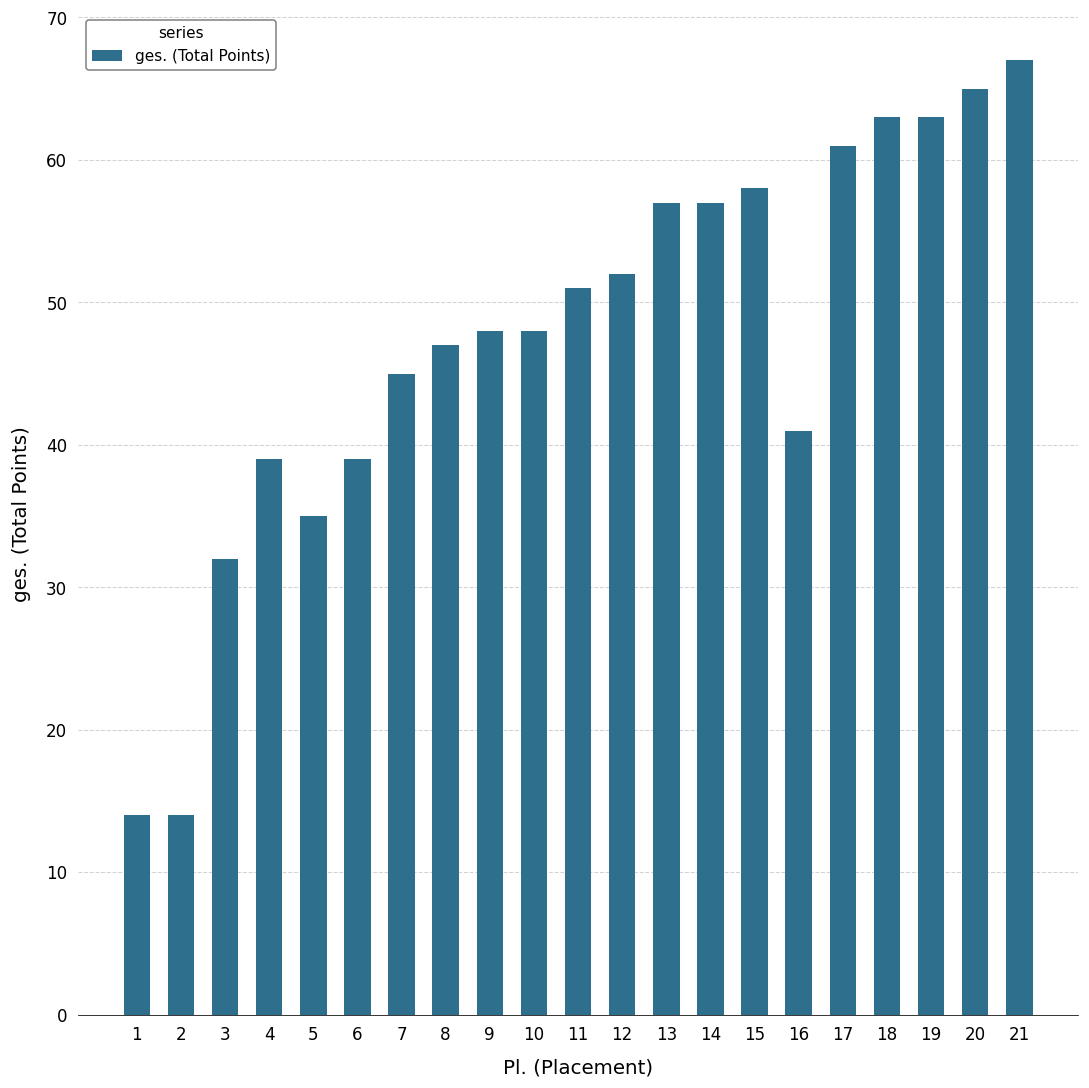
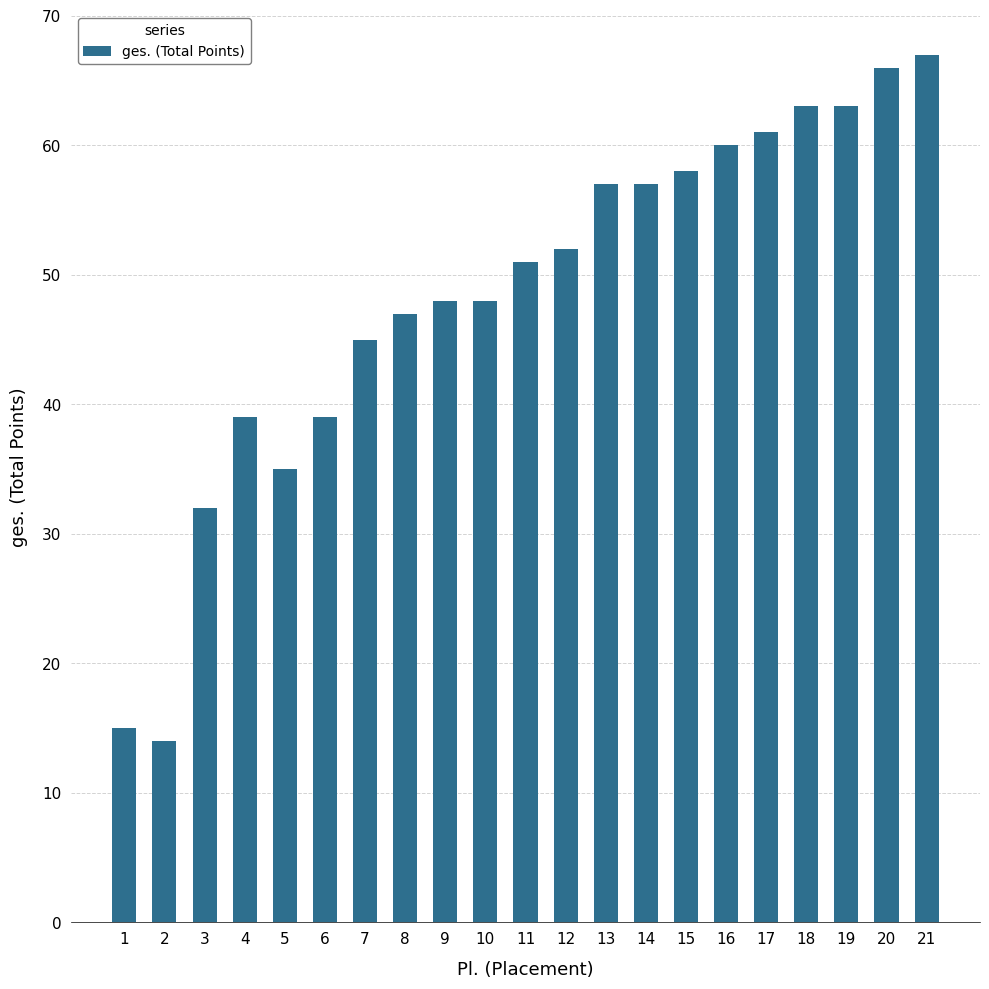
  {
-   "1": 14,
+   "1": 15,
    "2": 14,
    "3": 32,
    "4": 39,
    "5": 35,
    "6": 39,
    "7": 45,
    "8": 47,
    "9": 48,
    "10": 48,
    "11": 51,
    "12": 52,
    "13": 57,
    "14": 57,
    "15": 58,
-   "16": 41,
+   "16": 60,
    "17": 61,
    "18": 63,
    "19": 63,
-   "20": 65,
+   "20": 66,
    "21": 67
  }
